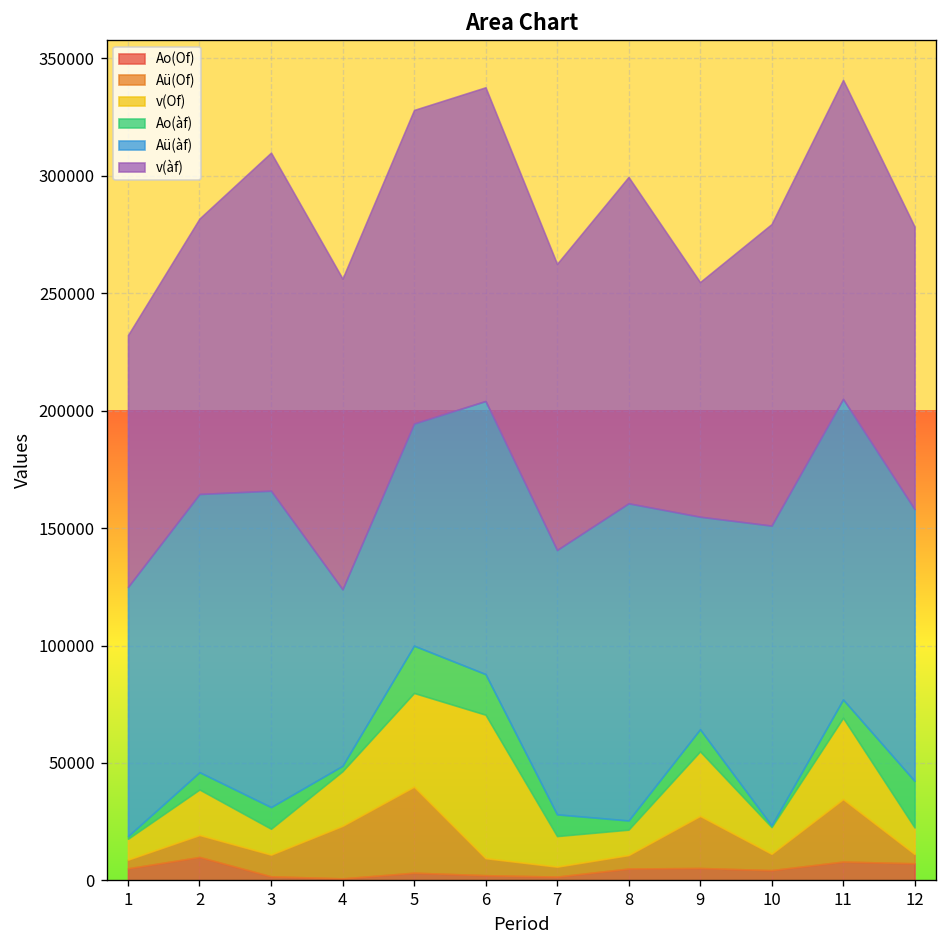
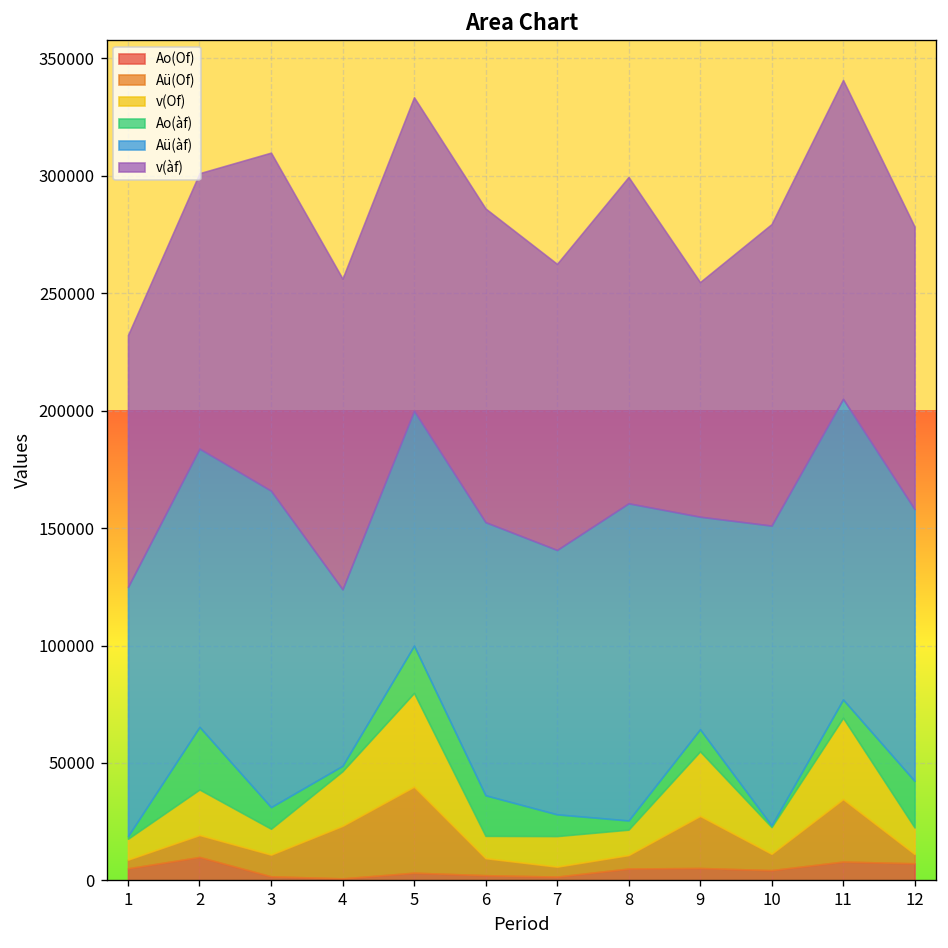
  {
    "v(Of)": {
      "2": 19000,
      "3": 11000,
      "4": 23000,
      "5": 40000,
-     "6": 61000,
+     "6": 9000,
      "7": 13000,
      "8": 11000,
      "9": 27000,
      "11": 35000,
      "12": 11000
    },
    "Ao(àf)": {
-     "2": 7000,
+     "2": 27000,
      "3": 9000,
      "4": 2000,
      "5": 20000,
      "6": 17000,
      "7": 9000,
      "8": 4000,
      "9": 9000,
      "11": 8000,
      "12": 20000
    },
    "Aü(àf)": {
      "1": 106000,
      "2": 118000,
      "3": 135000,
      "4": 75000,
-     "5": 95000,
+     "5": 100000,
      "6": 116000,
      "7": 113000,
      "8": 135000,
      "9": 90000,
      "10": 128000,
      "11": 128000,
      "12": 116000
    },
    "v(àf)": {
      "1": 107000,
      "2": 117000,
      "3": 144000,
      "4": 132000,
      "5": 133000,
      "6": 134000,
      "7": 122000,
      "8": 139000,
      "9": 100000,
      "10": 128000,
      "11": 136000,
      "12": 120000
    }
  }
